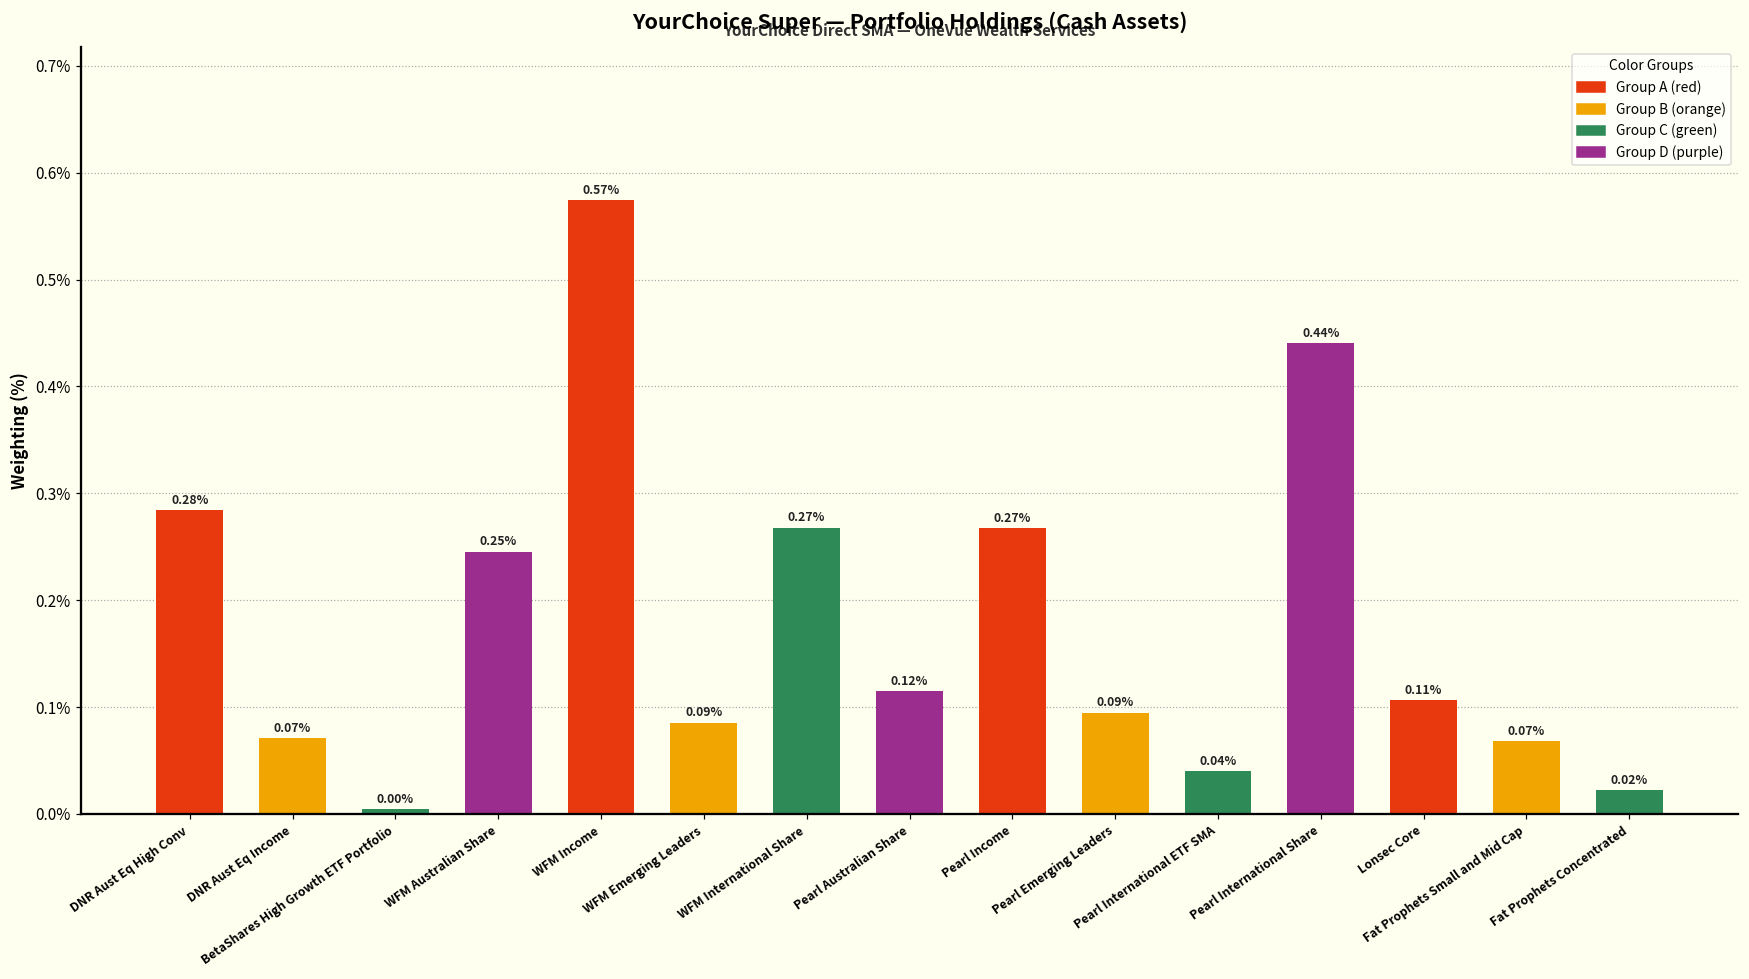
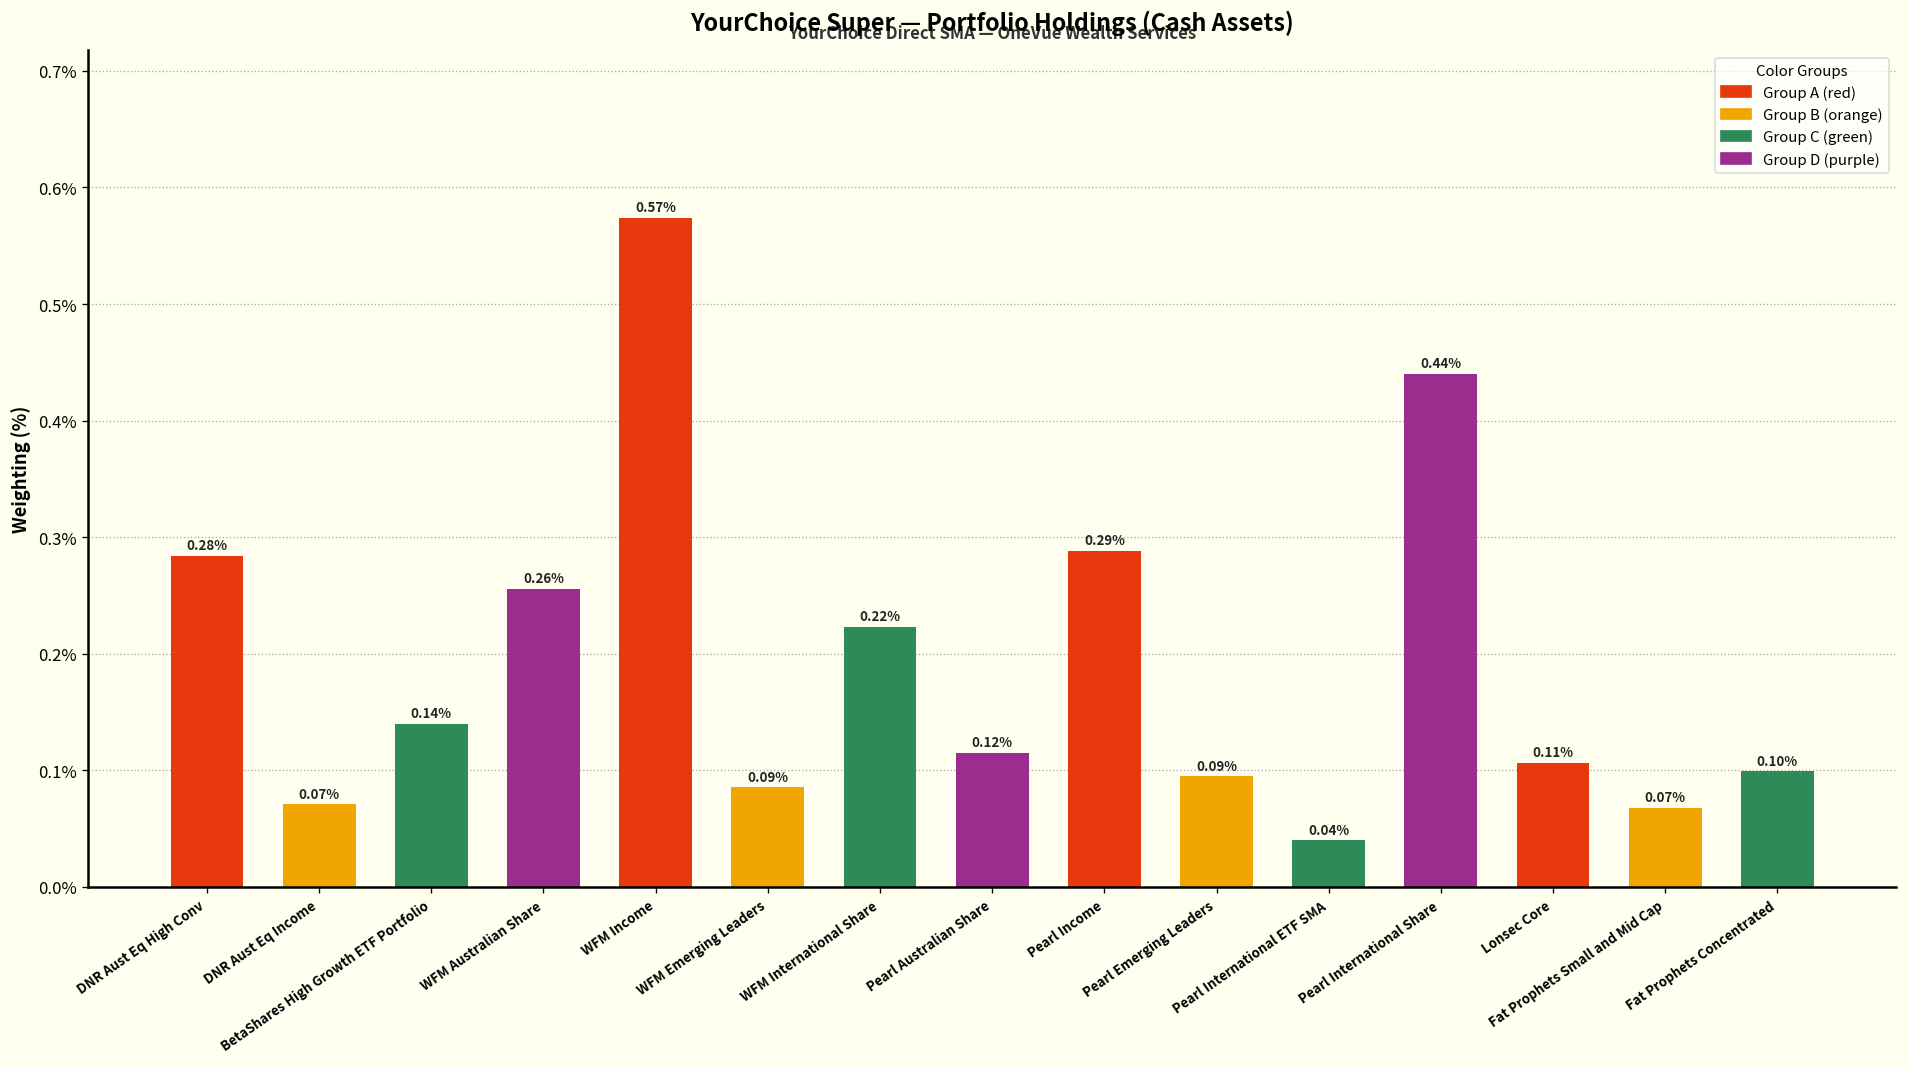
  {
    "DNR Aust Eq High Conv": "0.28%",
    "DNR Aust Eq Income": "0.07%",
-   "BetaShares High Growth ETF Portfolio": "0.00%",
-   "WFM Australian Share": "0.25%",
+   "BetaShares High Growth ETF Portfolio": "0.14%",
+   "WFM Australian Share": "0.26%",
    "WFM Income": "0.57%",
    "WFM Emerging Leaders": "0.09%",
-   "WFM International Share": "0.27%",
+   "WFM International Share": "0.22%",
    "Pearl Australian Share": "0.12%",
-   "Pearl Income": "0.27%",
+   "Pearl Income": "0.29%",
    "Pearl Emerging Leaders": "0.09%",
    "Pearl International ETF SMA": "0.04%",
    "Pearl International Share": "0.44%",
    "Lonsec Core": "0.11%",
    "Fat Prophets Small and Mid Cap": "0.07%",
-   "Fat Prophets Concentrated": "0.02%"
+   "Fat Prophets Concentrated": "0.10%"
  }
